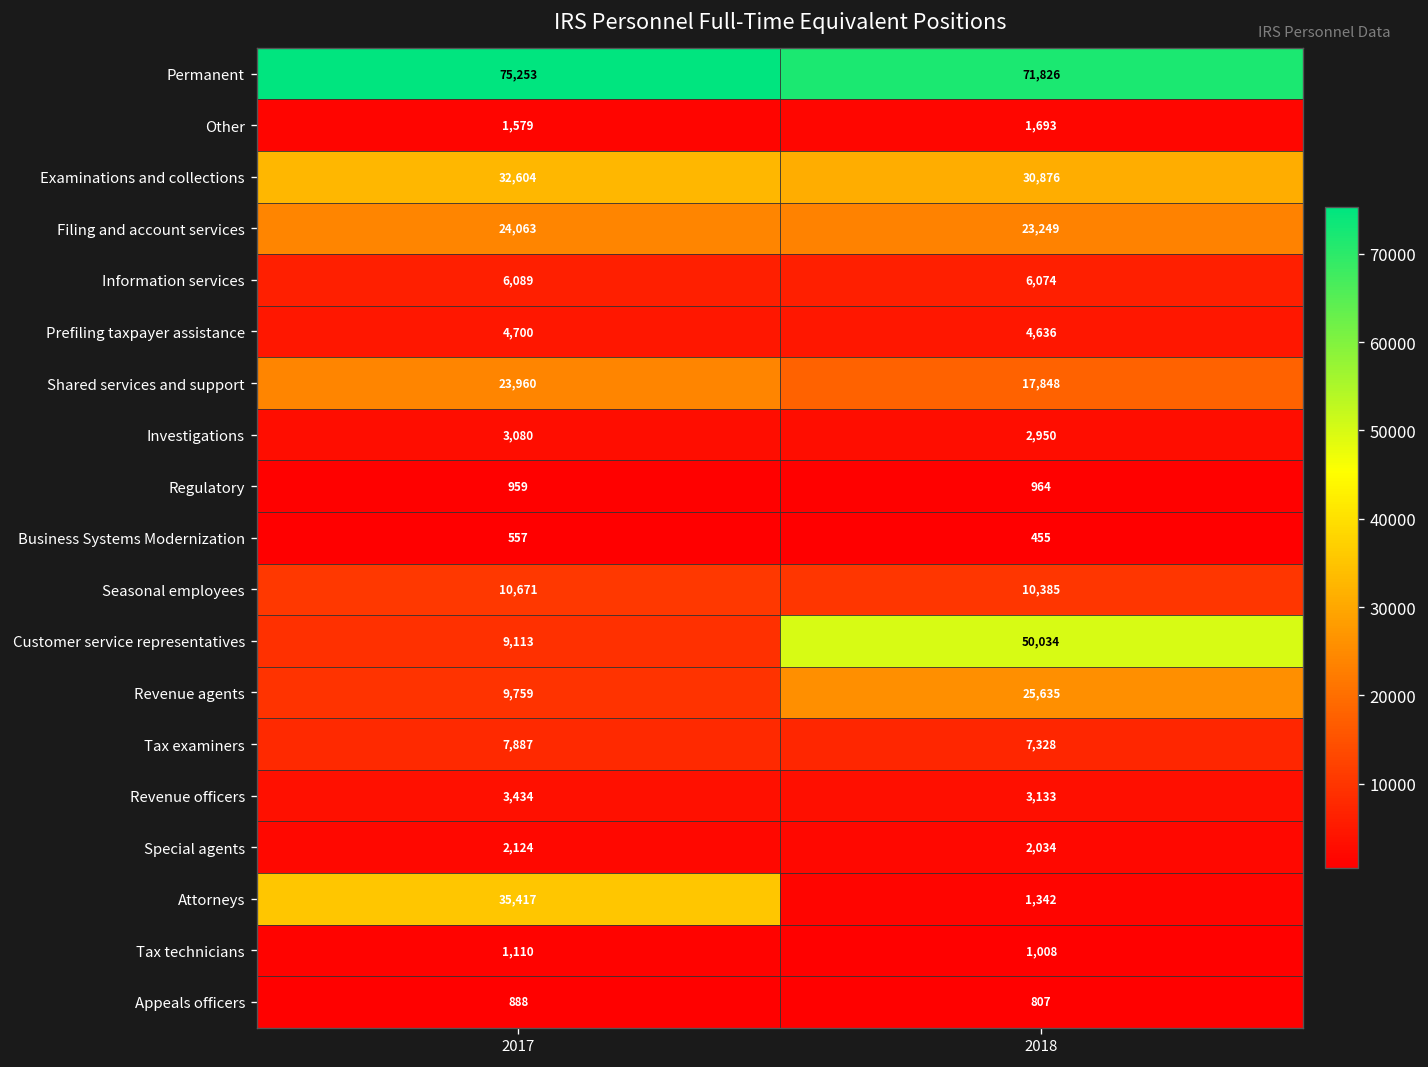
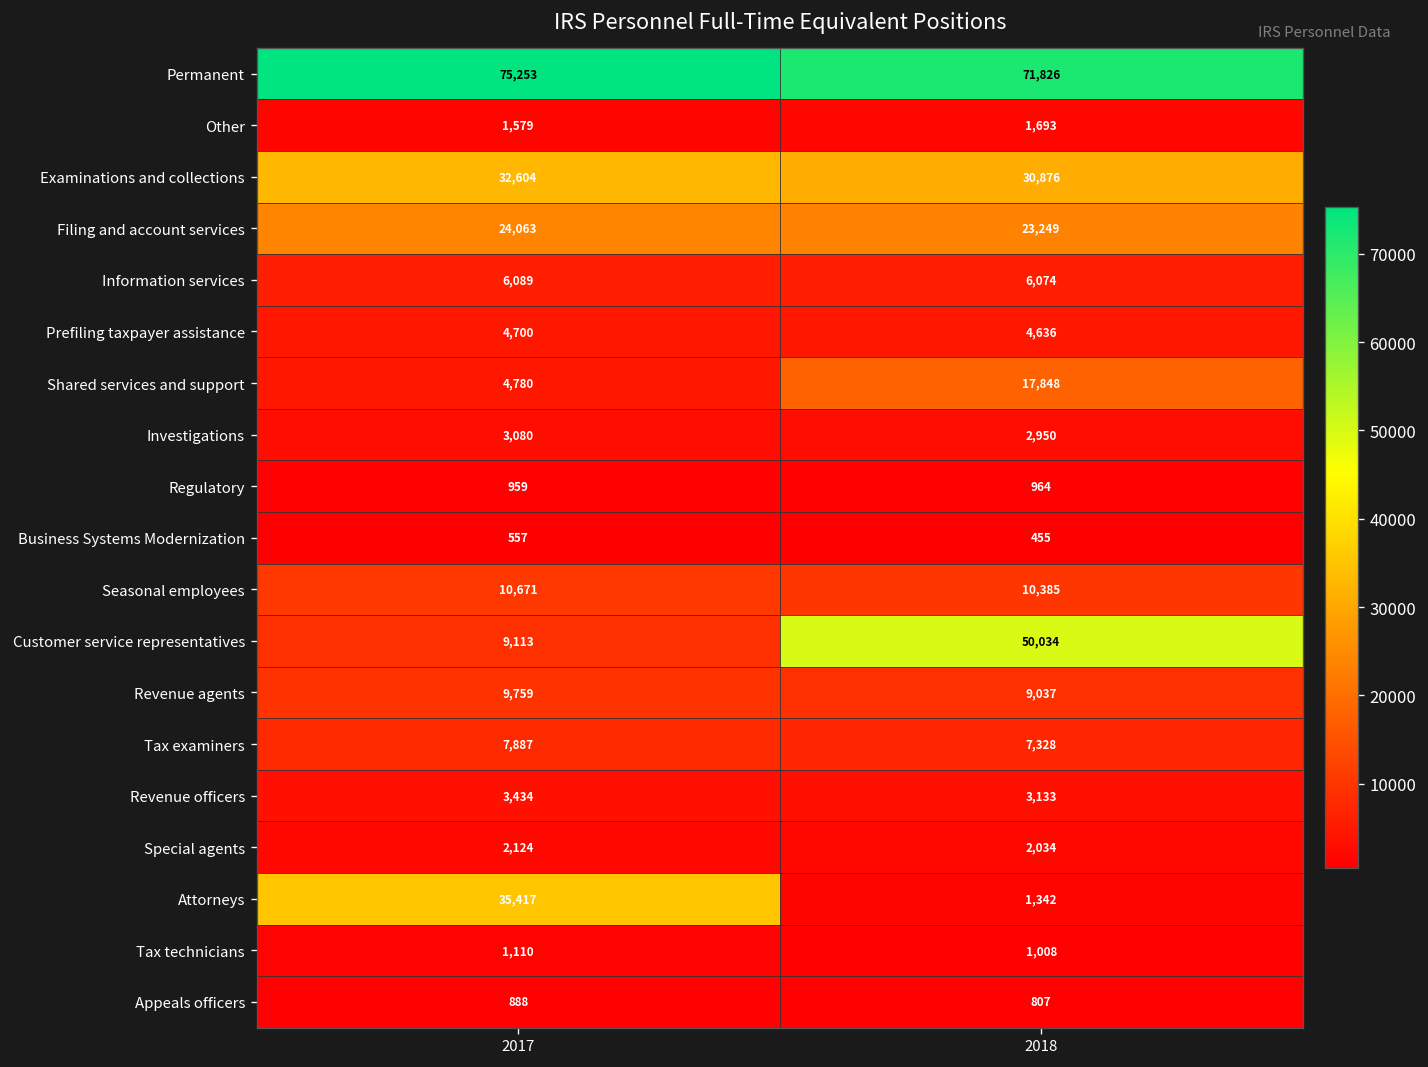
  {
    "Permanent": {
      "2017": "75,253",
      "2018": "71,826"
    },
    "Other": {
      "2017": "1,579",
      "2018": "1,693"
    },
    "Examinations and collections": {
      "2017": "32,604",
      "2018": "30,876"
    },
    "Filing and account services": {
      "2017": "24,063",
      "2018": "23,249"
    },
    "Information services": {
      "2017": "6,089",
      "2018": "6,074"
    },
    "Prefiling taxpayer assistance": {
      "2017": "4,700",
      "2018": "4,636"
    },
    "Shared services and support": {
-     "2017": "23,960",
+     "2017": "4,780",
      "2018": "17,848"
    },
    "Investigations": {
      "2017": "3,080",
      "2018": "2,950"
    },
    "Regulatory": {
      "2017": "959",
      "2018": "964"
    },
    "Business Systems Modernization": {
      "2017": "557",
      "2018": "455"
    },
    "Seasonal employees": {
      "2017": "10,671",
      "2018": "10,385"
    },
    "Customer service representatives": {
      "2017": "9,113",
      "2018": "50,034"
    },
    "Revenue agents": {
      "2017": "9,759",
-     "2018": "25,635"
+     "2018": "9,037"
    },
    "Tax examiners": {
      "2017": "7,887",
      "2018": "7,328"
    },
    "Revenue officers": {
      "2017": "3,434",
      "2018": "3,133"
    },
    "Special agents": {
      "2017": "2,124",
      "2018": "2,034"
    },
    "Attorneys": {
      "2017": "35,417",
      "2018": "1,342"
    },
    "Tax technicians": {
      "2017": "1,110",
      "2018": "1,008"
    },
    "Appeals officers": {
      "2017": "888",
      "2018": "807"
    }
  }
